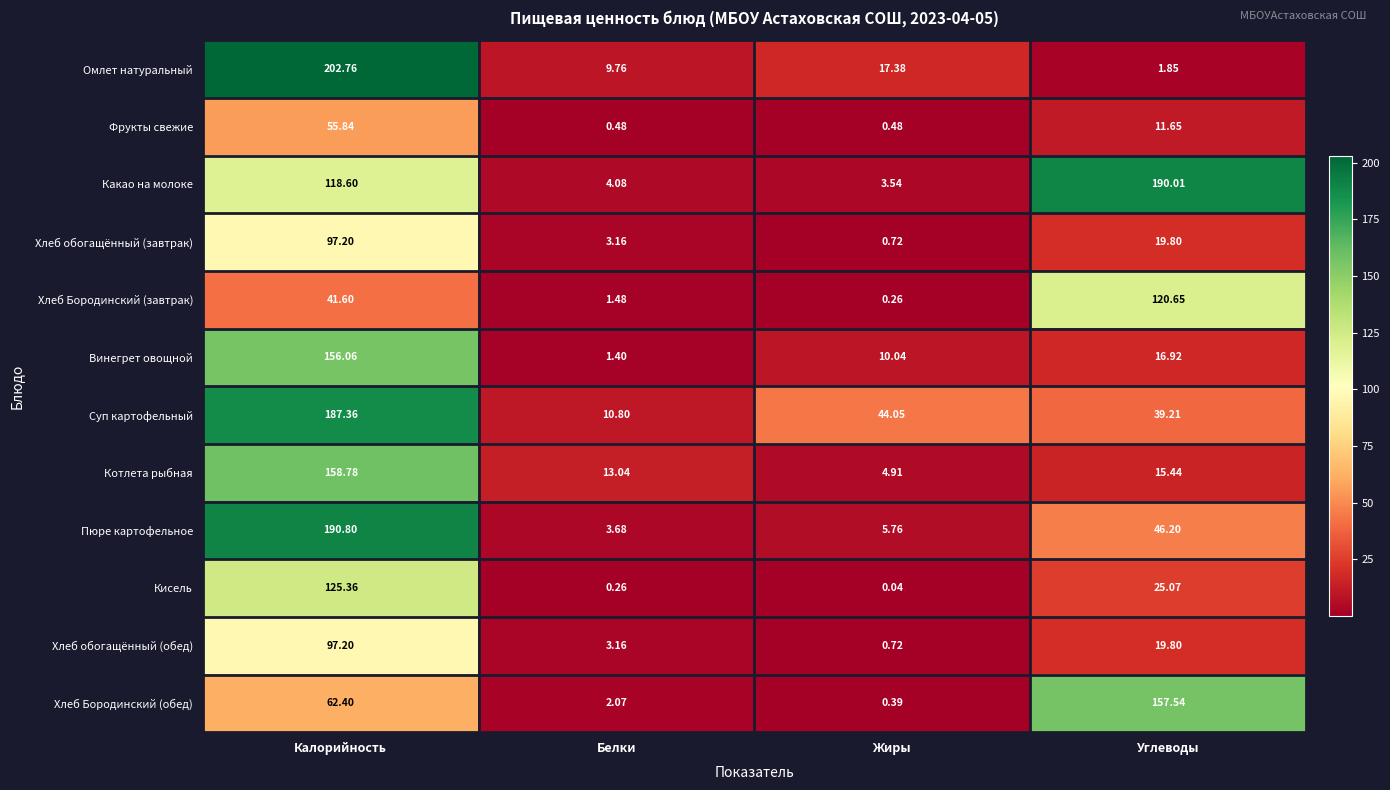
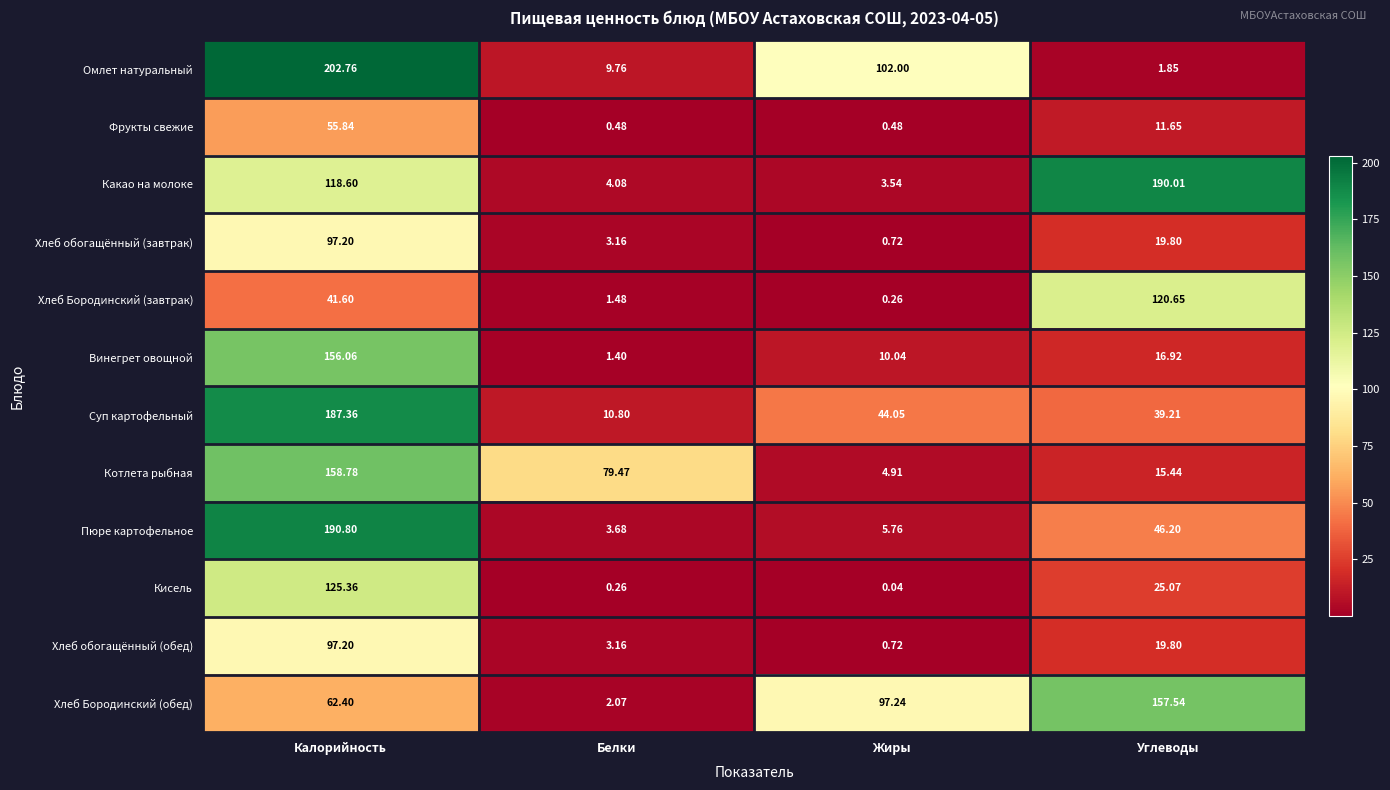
  {
    "Омлет натуральный": {
      "Калорийность": 202.76,
      "Белки": 9.76,
-     "Жиры": 17.38,
+     "Жиры": 102.00,
      "Углеводы": 1.85
    },
    "Фрукты свежие": {
      "Калорийность": 55.84,
      "Белки": 0.48,
      "Жиры": 0.48,
      "Углеводы": 11.65
    },
    "Какао на молоке": {
      "Калорийность": 118.60,
      "Белки": 4.08,
      "Жиры": 3.54,
      "Углеводы": 190.01
    },
    "Хлеб обогащённый (завтрак)": {
      "Калорийность": 97.20,
      "Белки": 3.16,
      "Жиры": 0.72,
      "Углеводы": 19.80
    },
    "Хлеб Бородинский (завтрак)": {
      "Калорийность": 41.60,
      "Белки": 1.48,
      "Жиры": 0.26,
      "Углеводы": 120.65
    },
    "Винегрет овощной": {
      "Калорийность": 156.06,
      "Белки": 1.40,
      "Жиры": 10.04,
      "Углеводы": 16.92
    },
    "Суп картофельный": {
      "Калорийность": 187.36,
      "Белки": 10.80,
      "Жиры": 44.05,
      "Углеводы": 39.21
    },
    "Котлета рыбная": {
      "Калорийность": 158.78,
-     "Белки": 13.04,
+     "Белки": 79.47,
      "Жиры": 4.91,
      "Углеводы": 15.44
    },
    "Пюре картофельное": {
      "Калорийность": 190.80,
      "Белки": 3.68,
      "Жиры": 5.76,
      "Углеводы": 46.20
    },
    "Кисель": {
      "Калорийность": 125.36,
      "Белки": 0.26,
      "Жиры": 0.04,
      "Углеводы": 25.07
    },
    "Хлеб обогащённый (обед)": {
      "Калорийность": 97.20,
      "Белки": 3.16,
      "Жиры": 0.72,
      "Углеводы": 19.80
    },
    "Хлеб Бородинский (обед)": {
      "Калорийность": 62.40,
      "Белки": 2.07,
-     "Жиры": 0.39,
+     "Жиры": 97.24,
      "Углеводы": 157.54
    }
  }
